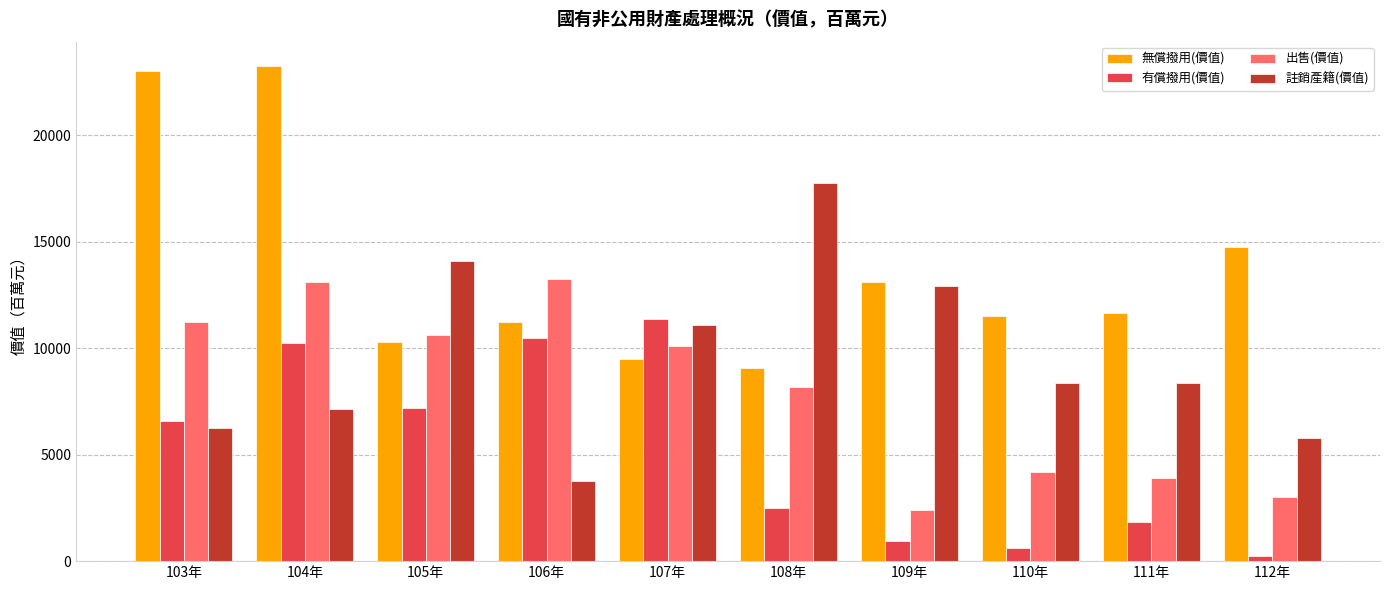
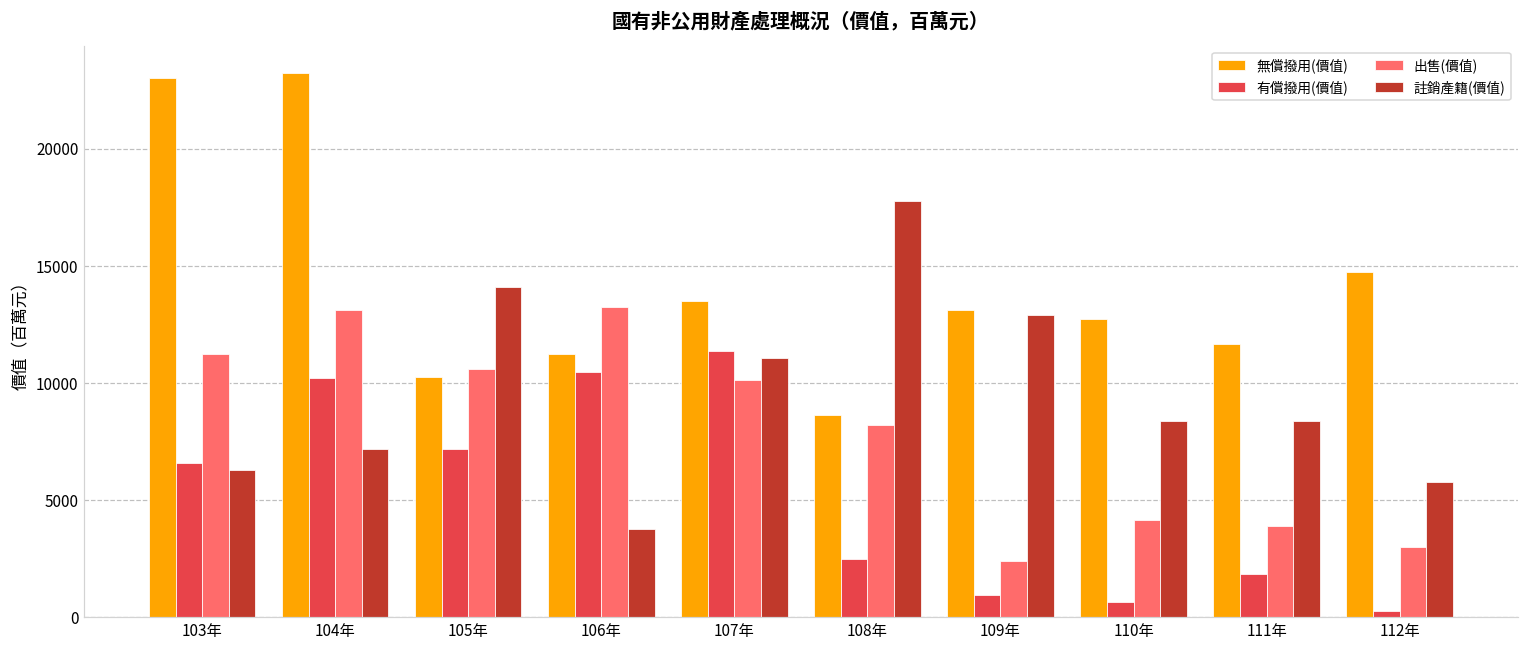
  {
    "無償撥用(價值)": {
      "103年": 23000,
      "104年": 23200,
      "105年": 10300,
      "106年": 11200,
-     "107年": 9500,
-     "108年": 9100,
+     "107年": 13500,
+     "108年": 8600,
      "109年": 13100,
-     "110年": 11500,
+     "110年": 12800,
      "111年": 11700,
      "112年": 14800
    }
  }
